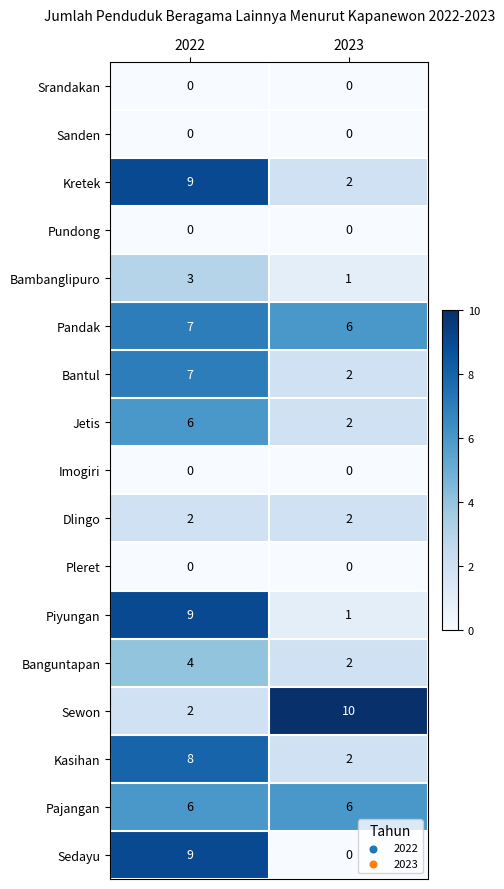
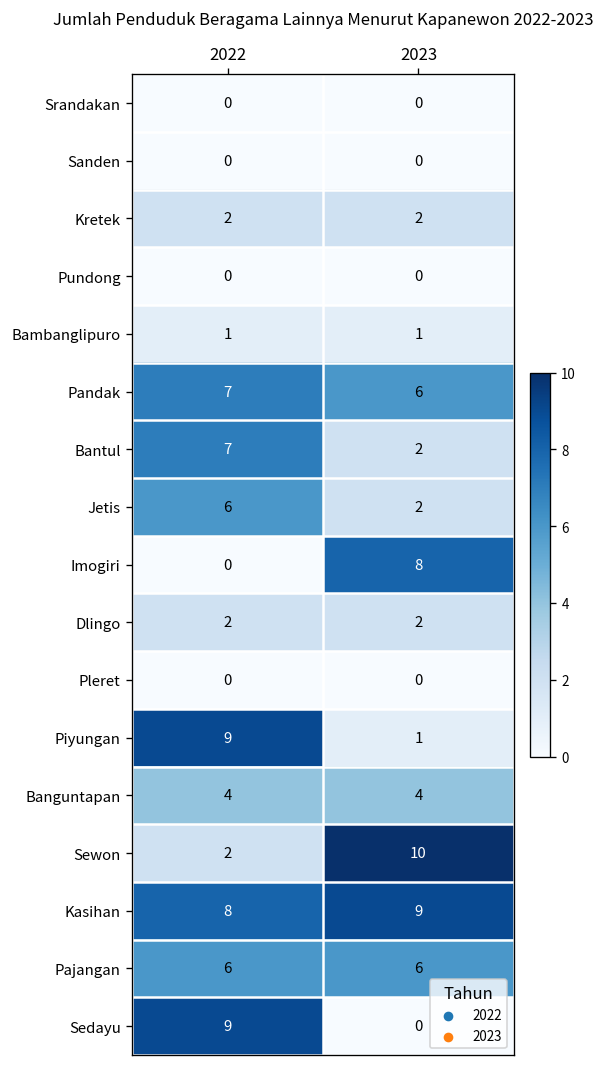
  {
    "Srandakan": {
      "2022": 0,
      "2023": 0
    },
    "Sanden": {
      "2022": 0,
      "2023": 0
    },
    "Kretek": {
-     "2022": 9,
+     "2022": 2,
      "2023": 2
    },
    "Pundong": {
      "2022": 0,
      "2023": 0
    },
    "Bambanglipuro": {
-     "2022": 3,
+     "2022": 1,
      "2023": 1
    },
    "Pandak": {
      "2022": 7,
      "2023": 6
    },
    "Bantul": {
      "2022": 7,
      "2023": 2
    },
    "Jetis": {
      "2022": 6,
      "2023": 2
    },
    "Imogiri": {
      "2022": 0,
-     "2023": 0
+     "2023": 8
    },
    "Dlingo": {
      "2022": 2,
      "2023": 2
    },
    "Pleret": {
      "2022": 0,
      "2023": 0
    },
    "Piyungan": {
      "2022": 9,
      "2023": 1
    },
    "Banguntapan": {
      "2022": 4,
-     "2023": 2
+     "2023": 4
    },
    "Sewon": {
      "2022": 2,
      "2023": 10
    },
    "Kasihan": {
      "2022": 8,
-     "2023": 2
+     "2023": 9
    },
    "Pajangan": {
      "2022": 6,
      "2023": 6
    },
    "Sedayu": {
      "2022": 9,
      "2023": 0
    }
  }
